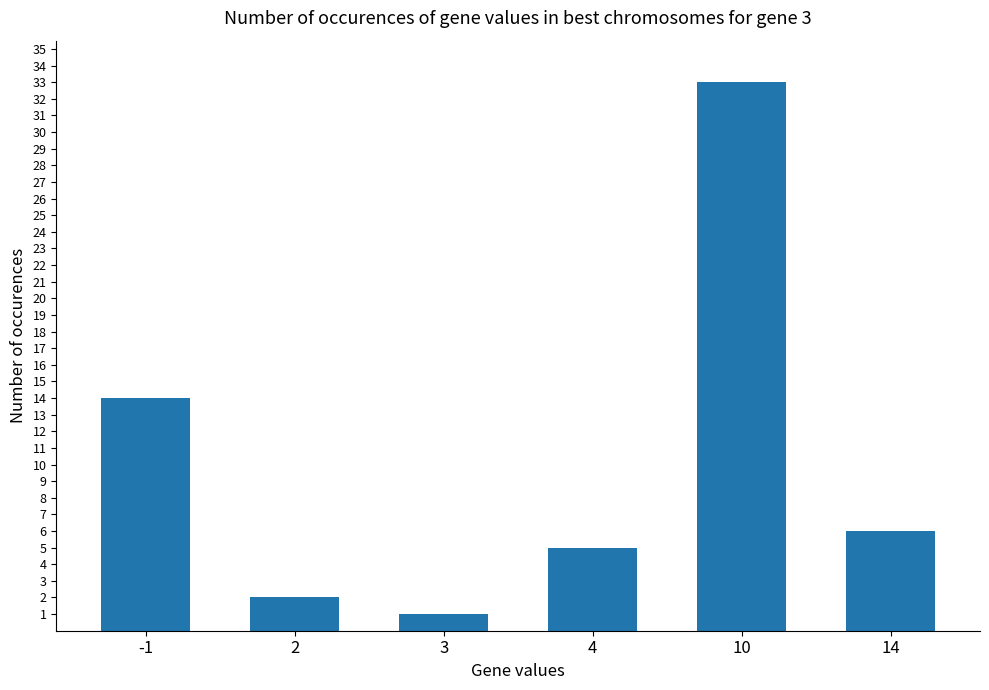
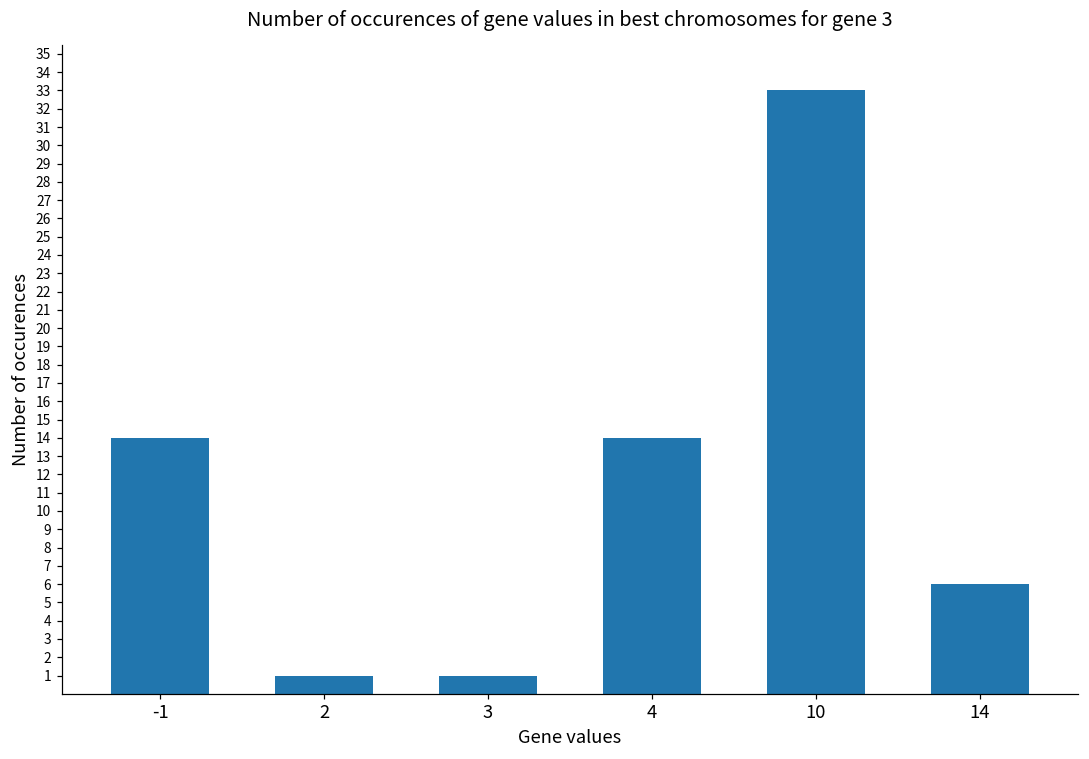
  {
    "-1": 14,
-   "2": 2,
+   "2": 1,
    "3": 1,
-   "4": 5,
+   "4": 14,
    "10": 33,
    "14": 6
  }
